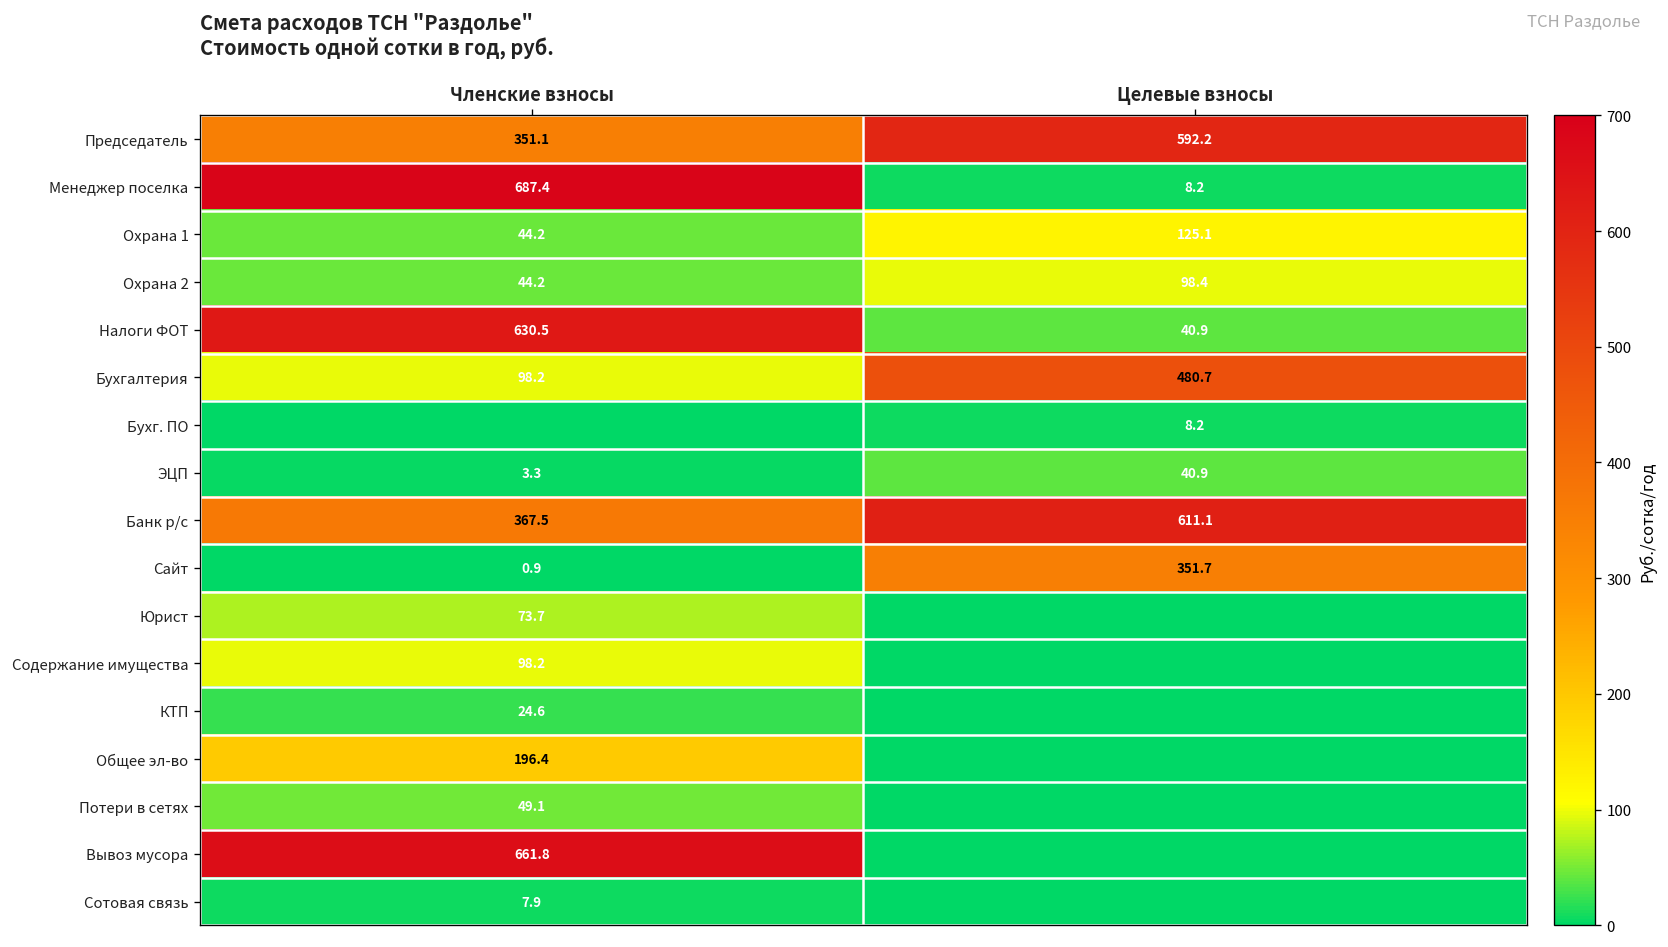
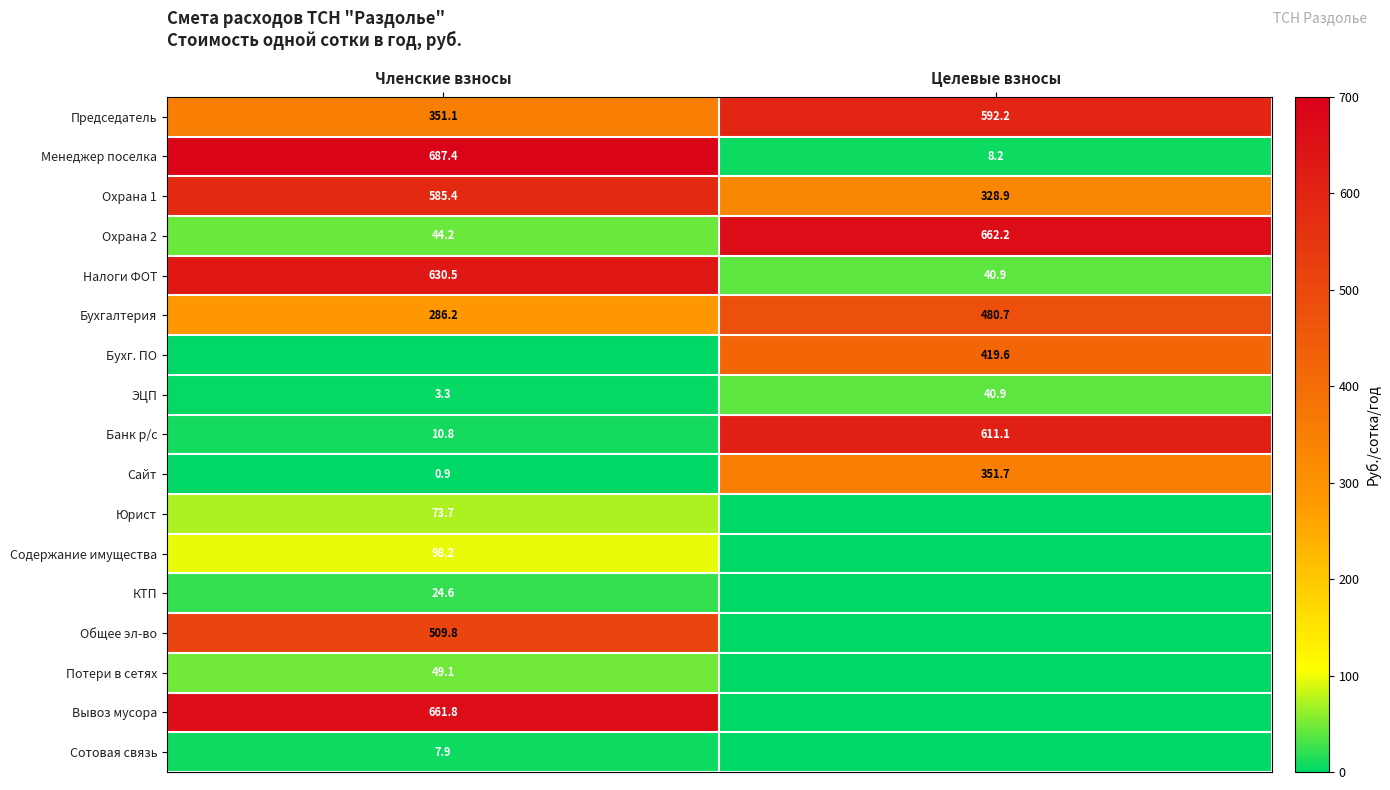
  {
    "Председатель": {
      "Членские взносы": 351.1,
      "Целевые взносы": 592.2
    },
    "Менеджер поселка": {
      "Членские взносы": 687.4,
      "Целевые взносы": 8.2
    },
    "Охрана 1": {
-     "Членские взносы": 44.2,
-     "Целевые взносы": 125.1
+     "Членские взносы": 585.4,
+     "Целевые взносы": 328.9
    },
    "Охрана 2": {
      "Членские взносы": 44.2,
-     "Целевые взносы": 98.4
+     "Целевые взносы": 662.2
    },
    "Налоги ФОТ": {
      "Членские взносы": 630.5,
      "Целевые взносы": 40.9
    },
    "Бухгалтерия": {
-     "Членские взносы": 98.2,
+     "Членские взносы": 286.2,
      "Целевые взносы": 480.7
    },
    "Бухг. ПО": {
-     "Целевые взносы": 8.2
+     "Целевые взносы": 419.6
    },
    "ЭЦП": {
      "Членские взносы": 3.3,
      "Целевые взносы": 40.9
    },
    "Банк р/с": {
-     "Членские взносы": 367.5,
+     "Членские взносы": 10.8,
      "Целевые взносы": 611.1
    },
    "Сайт": {
      "Членские взносы": 0.9,
      "Целевые взносы": 351.7
    },
    "Юрист": {
      "Членские взносы": 73.7
    },
    "Содержание имущества": {
      "Членские взносы": 98.2
    },
    "КТП": {
      "Членские взносы": 24.6
    },
    "Общее эл-во": {
-     "Членские взносы": 196.4
+     "Членские взносы": 509.8
    },
    "Потери в сетях": {
      "Членские взносы": 49.1
    },
    "Вывоз мусора": {
      "Членские взносы": 661.8
    },
    "Сотовая связь": {
      "Членские взносы": 7.9
    }
  }
